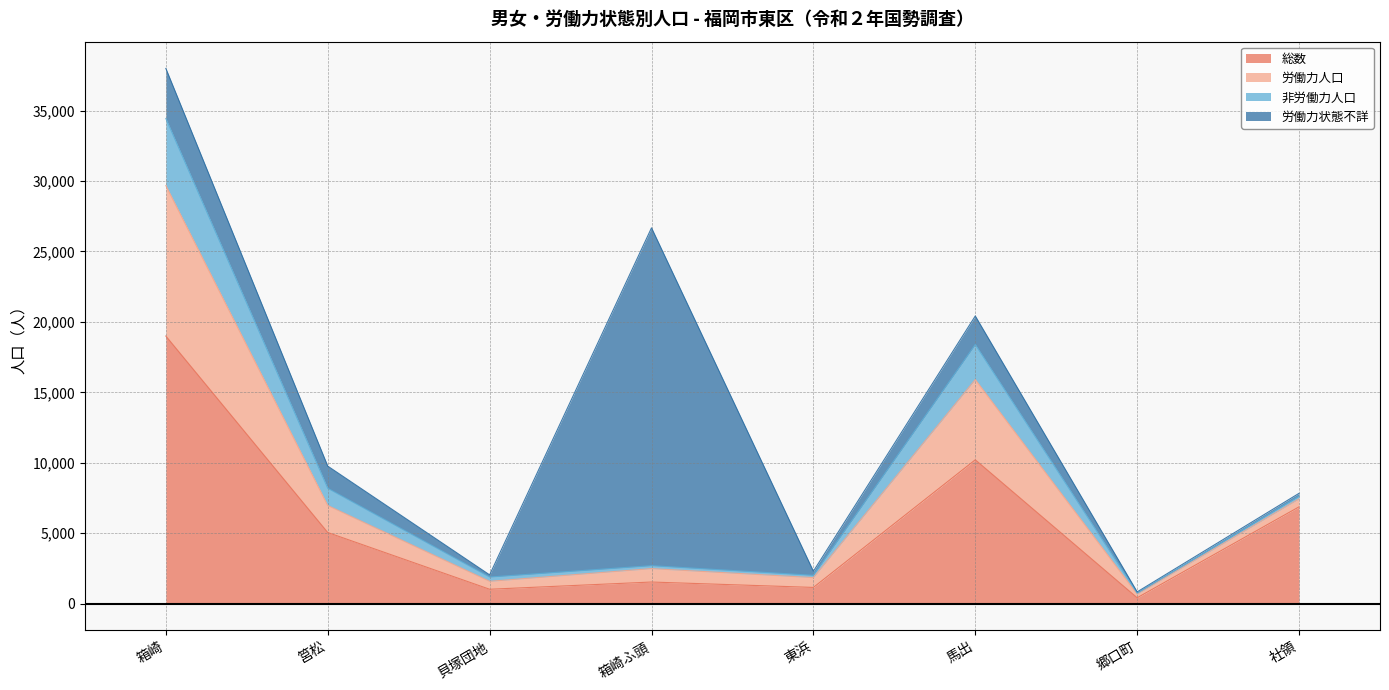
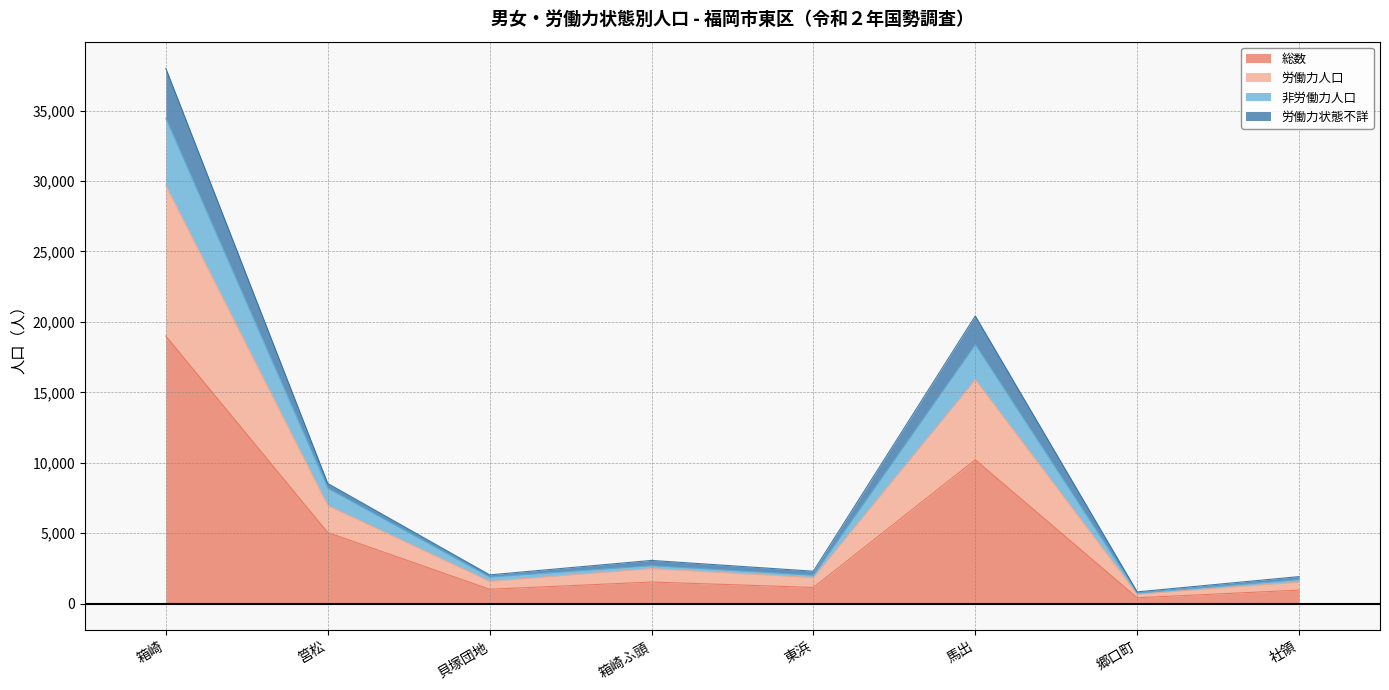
  {
    "総数": {
      "箱崎": "19,000",
      "筥松": "5,100",
      "貝塚団地": "1,000",
      "箱崎ふ頭": "1,500",
      "東浜": "1,200",
      "馬出": "10,200",
      "郷口町": "400",
-     "社領": "6,900"
+     "社領": "1,000"
    },
    "労働力人口": {
      "箱崎": "10,700",
      "筥松": "1,900",
      "貝塚団地": "600",
      "箱崎ふ頭": "1,000",
      "馬出": "5,700"
    },
    "非労働力人口": {
      "箱崎": "4,800",
      "筥松": "1,200",
      "箱崎ふ頭": "200",
      "馬出": "2,500"
    },
    "労働力状態不詳": {
      "箱崎": "3,600",
-     "筥松": "1,600",
-     "箱崎ふ頭": "24,000",
+     "筥松": "300",
+     "箱崎ふ頭": "400",
      "東浜": "300",
      "馬出": "2,000",
      "社領": "200"
    }
  }
